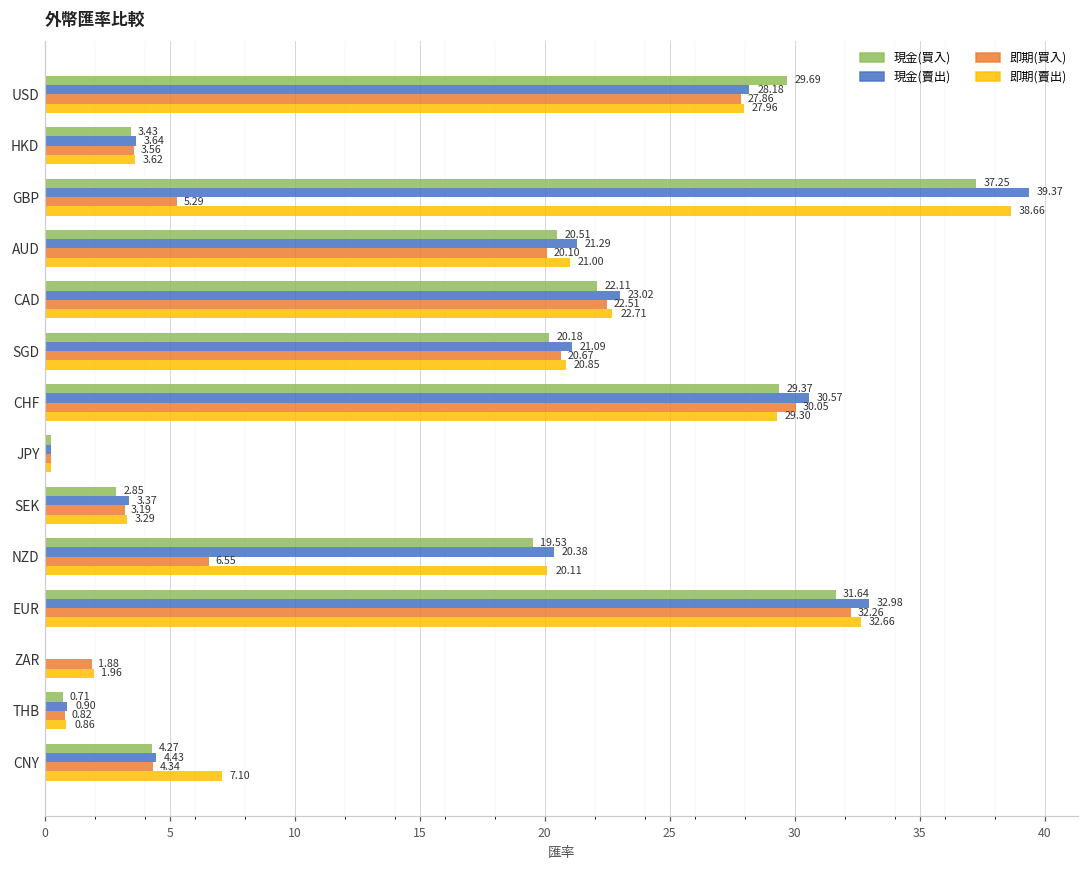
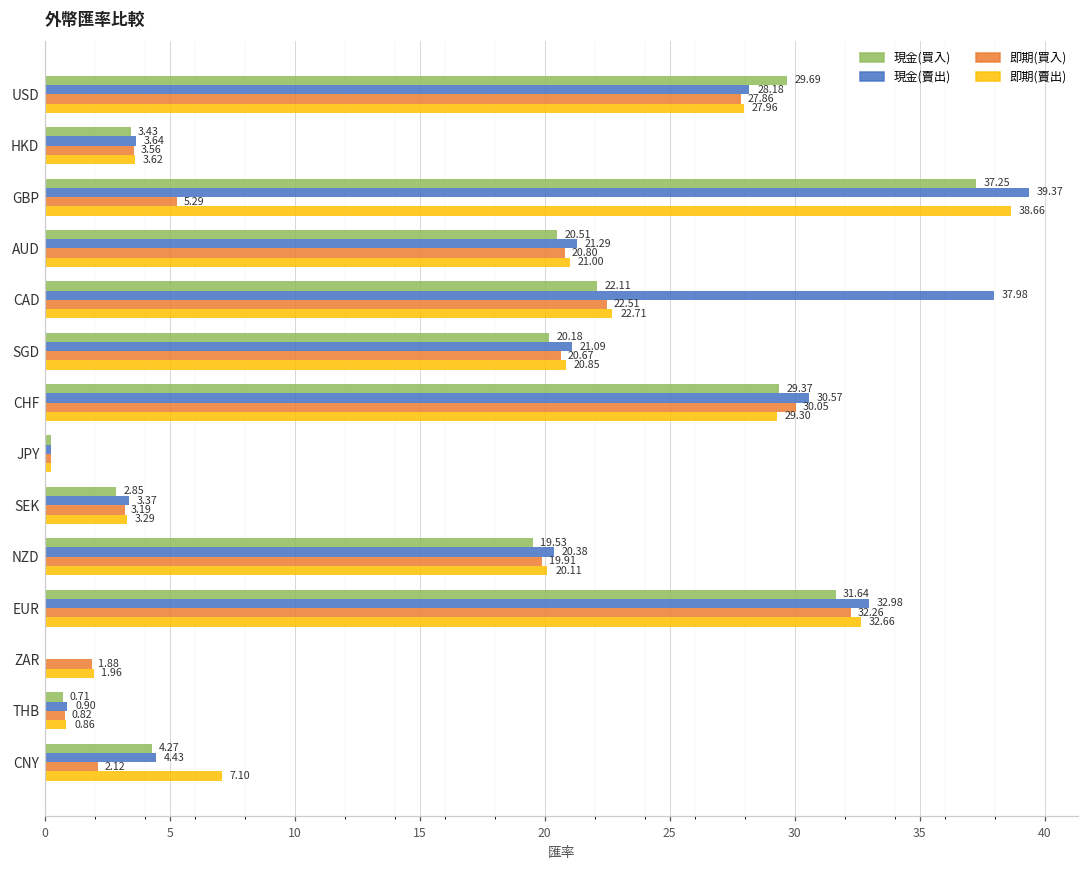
  {
    "現金(買入)": {
      "USD": 29.69,
      "HKD": 3.43,
      "GBP": 37.25,
      "AUD": 20.51,
      "CAD": 22.11,
      "SGD": 20.18,
      "CHF": 29.37,
      "SEK": 2.85,
      "NZD": 19.53,
      "EUR": 31.64,
      "THB": 0.71,
      "CNY": 4.27
    },
    "現金(賣出)": {
      "USD": 28.18,
      "HKD": 3.64,
      "GBP": 39.37,
      "AUD": 21.29,
-     "CAD": 23.02,
+     "CAD": 37.98,
      "SGD": 21.09,
      "CHF": 30.57,
      "SEK": 3.37,
      "NZD": 20.38,
      "EUR": 32.98,
      "THB": 0.90,
      "CNY": 4.43
    },
    "即期(買入)": {
      "USD": 27.86,
      "HKD": 3.56,
      "GBP": 5.29,
-     "AUD": 20.10,
+     "AUD": 20.80,
      "CAD": 22.51,
      "SGD": 20.67,
      "CHF": 30.05,
      "SEK": 3.19,
-     "NZD": 6.55,
+     "NZD": 19.91,
      "EUR": 32.26,
      "ZAR": 1.88,
      "THB": 0.82,
-     "CNY": 4.34
+     "CNY": 2.12
    },
    "即期(賣出)": {
      "USD": 27.96,
      "HKD": 3.62,
      "GBP": 38.66,
      "AUD": 21.00,
      "CAD": 22.71,
      "SGD": 20.85,
      "CHF": 29.30,
      "SEK": 3.29,
      "NZD": 20.11,
      "EUR": 32.66,
      "ZAR": 1.96,
      "THB": 0.86,
      "CNY": 7.10
    }
  }
